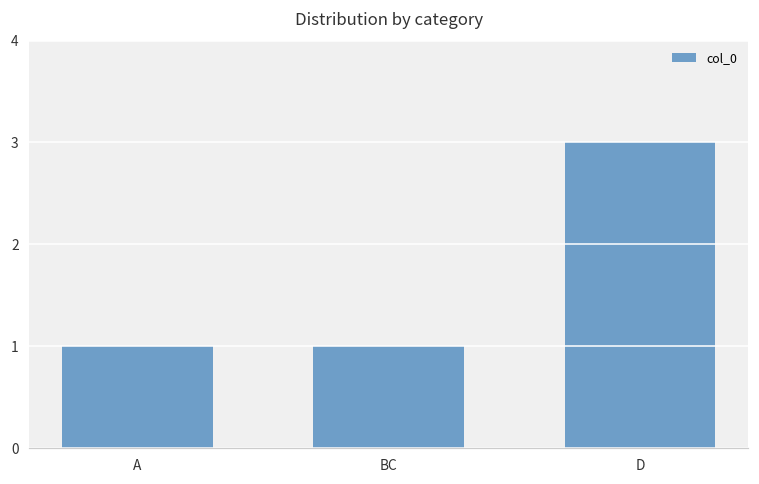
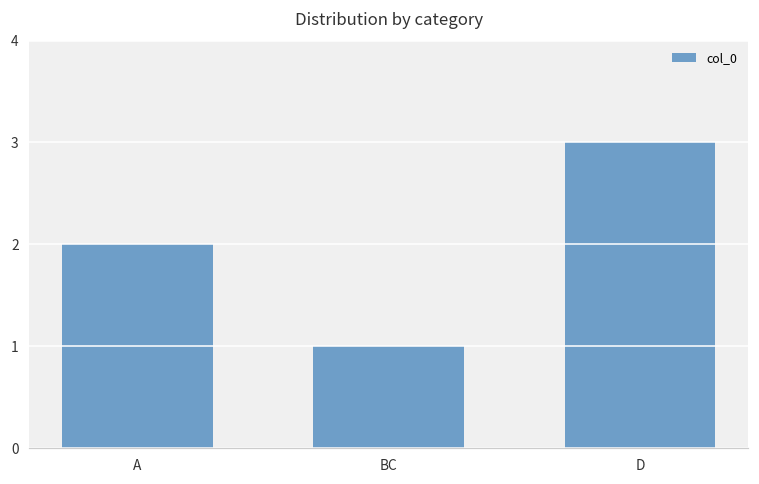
  {
-   "A": 1,
+   "A": 2,
    "BC": 1,
    "D": 3
  }
